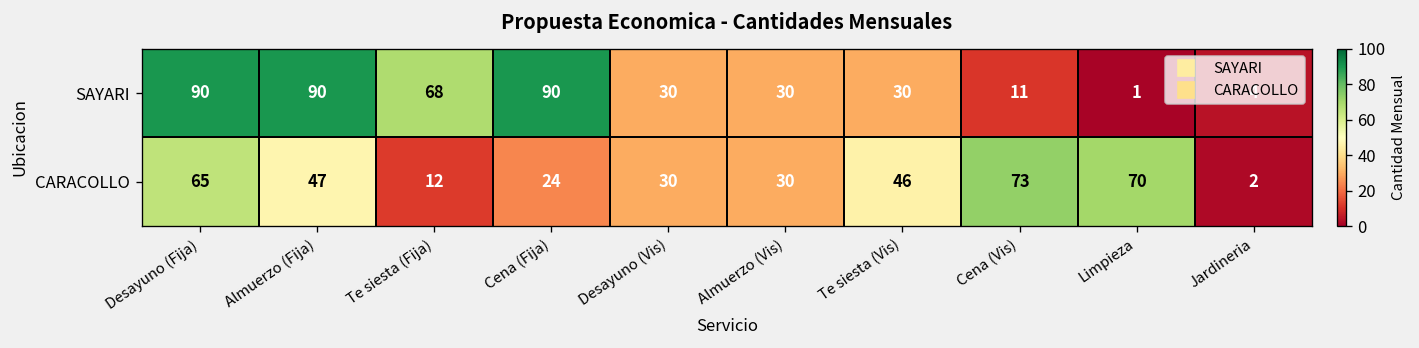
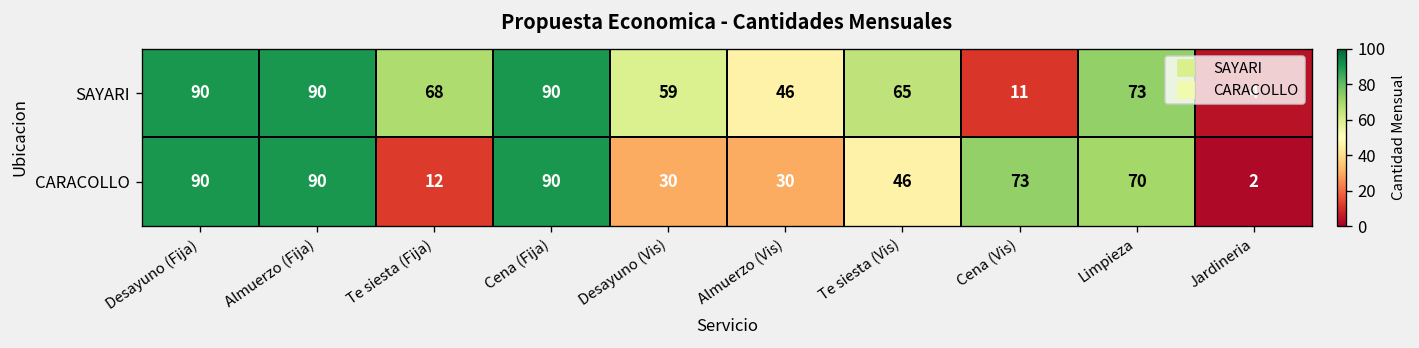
  {
    "SAYARI": {
      "Desayuno (Fija)": 90,
      "Almuerzo (Fija)": 90,
      "Te siesta (Fija)": 68,
      "Cena (Fija)": 90,
-     "Desayuno (Vis)": 30,
-     "Almuerzo (Vis)": 30,
-     "Te siesta (Vis)": 30,
+     "Desayuno (Vis)": 59,
+     "Almuerzo (Vis)": 46,
+     "Te siesta (Vis)": 65,
      "Cena (Vis)": 11,
-     "Limpieza": 1
+     "Limpieza": 73
    },
    "CARACOLLO": {
-     "Desayuno (Fija)": 65,
-     "Almuerzo (Fija)": 47,
+     "Desayuno (Fija)": 90,
+     "Almuerzo (Fija)": 90,
      "Te siesta (Fija)": 12,
-     "Cena (Fija)": 24,
+     "Cena (Fija)": 90,
      "Desayuno (Vis)": 30,
      "Almuerzo (Vis)": 30,
      "Te siesta (Vis)": 46,
      "Cena (Vis)": 73,
      "Limpieza": 70,
      "Jardineria": 2
    }
  }
